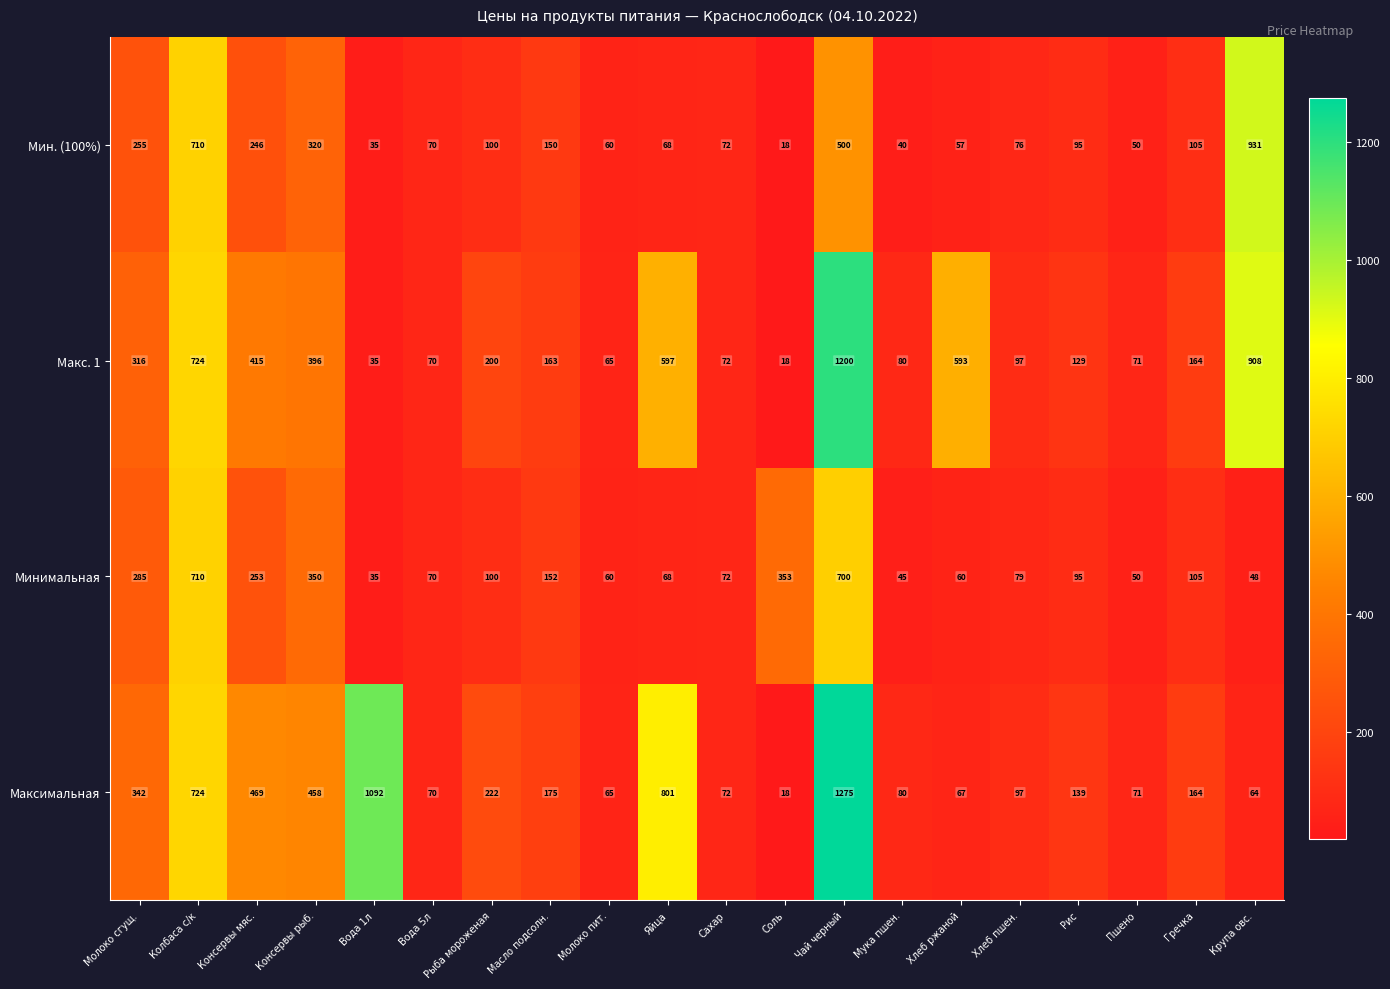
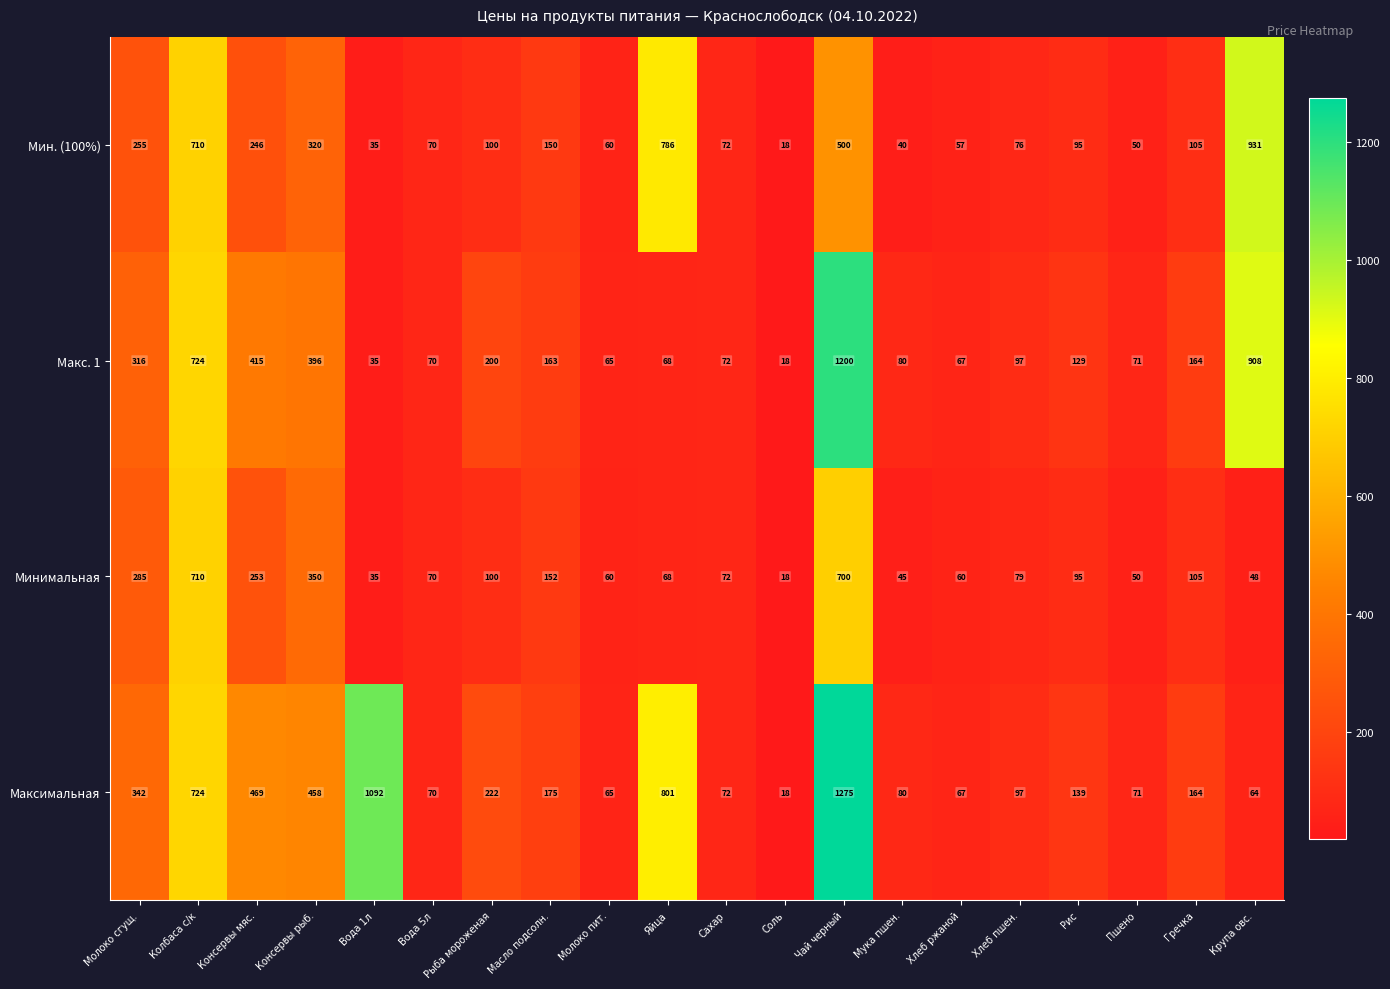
  {
    "Мин. (100%)": {
-     "Яйца": 68
+     "Яйца": 786
    },
    "Макс. 1": {
-     "Яйца": 597,
-     "Хлеб ржаной": 593
+     "Яйца": 68,
+     "Хлеб ржаной": 67
    },
    "Минимальная": {
-     "Соль": 353
+     "Соль": 18
    }
  }
